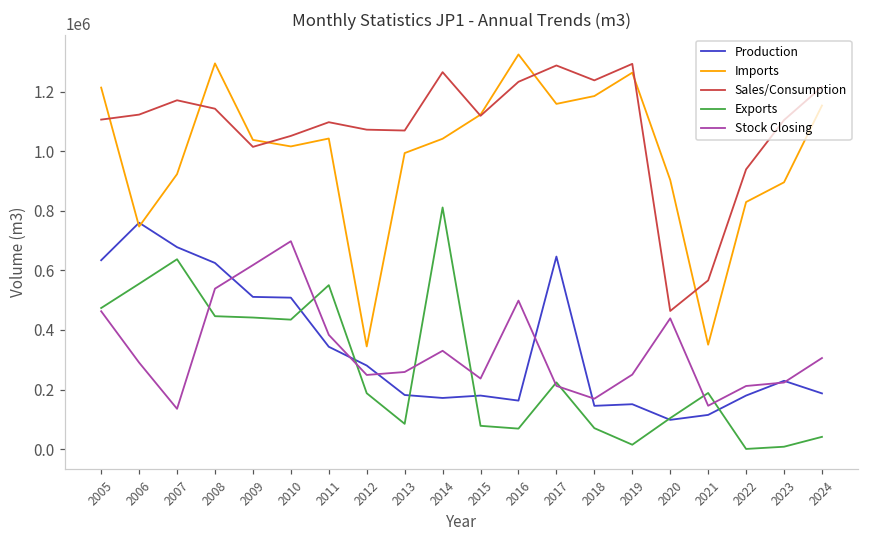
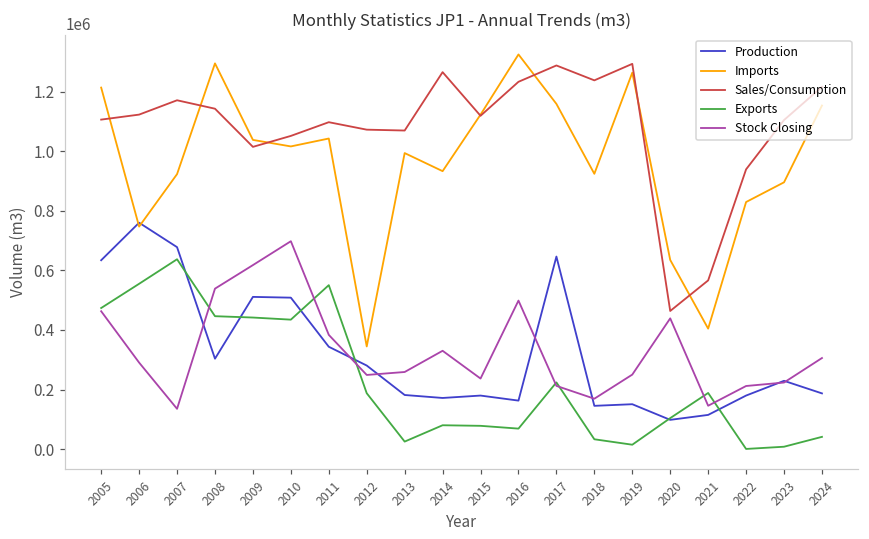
  {
    "Production": {
      "2005": 630000,
      "2006": 760000,
      "2007": 680000,
-     "2008": 620000,
+     "2008": 300000,
      "2009": 510000,
      "2010": 510000,
      "2011": 340000,
      "2012": 280000,
      "2013": 180000,
      "2014": 170000,
      "2015": 180000,
      "2016": 160000,
      "2017": 650000,
      "2018": 150000,
      "2019": 150000,
      "2021": 110000,
      "2022": 180000,
      "2024": 190000
    },
    "Imports": {
      "2005": 1210000,
      "2006": 750000,
      "2007": 920000,
      "2008": 1290000,
      "2009": 1040000,
      "2010": 1020000,
      "2011": 1040000,
      "2012": 340000,
      "2013": 990000,
-     "2014": 1040000,
+     "2014": 930000,
      "2016": 1320000,
      "2017": 1160000,
-     "2018": 1180000,
+     "2018": 920000,
      "2019": 1260000,
-     "2020": 900000,
-     "2021": 350000,
+     "2020": 630000,
+     "2021": 400000,
      "2022": 830000,
      "2023": 900000
    },
    "Sales/Consumption": {
      "2005": 1110000,
      "2006": 1120000,
      "2007": 1170000,
      "2008": 1140000,
      "2009": 1010000,
      "2010": 1050000,
      "2011": 1100000,
      "2012": 1070000,
      "2013": 1070000,
      "2014": 1270000,
      "2016": 1230000,
      "2017": 1290000,
      "2018": 1240000,
      "2019": 1290000,
      "2020": 460000,
      "2021": 570000,
      "2022": 940000
    },
    "Exports": {
      "2005": 470000,
      "2006": 550000,
      "2007": 640000,
      "2008": 450000,
      "2009": 440000,
      "2010": 430000,
      "2011": 550000,
      "2012": 190000,
-     "2013": 80000,
-     "2014": 810000,
+     "2013": 30000,
+     "2014": 80000,
      "2015": 80000,
      "2016": 70000,
      "2017": 220000,
-     "2018": 70000,
+     "2018": 30000,
      "2019": 10000,
      "2021": 190000,
      "2022": 0,
      "2023": 10000,
      "2024": 40000
    },
    "Stock Closing": {
      "2005": 460000,
      "2006": 290000,
      "2007": 140000,
      "2008": 540000,
      "2009": 620000,
      "2010": 700000,
      "2011": 380000,
      "2012": 250000,
      "2013": 260000,
      "2014": 330000,
      "2015": 240000,
      "2016": 500000,
      "2017": 210000,
      "2018": 170000,
      "2019": 250000,
      "2020": 440000,
      "2021": 150000,
      "2022": 210000,
      "2024": 310000
    }
  }
